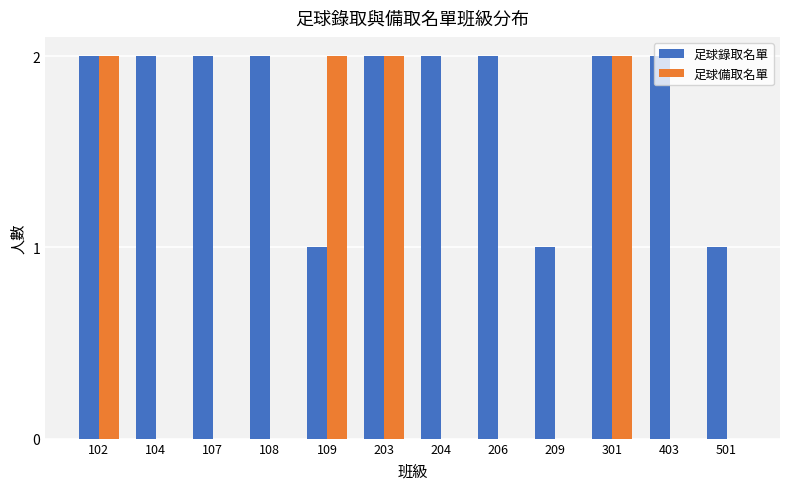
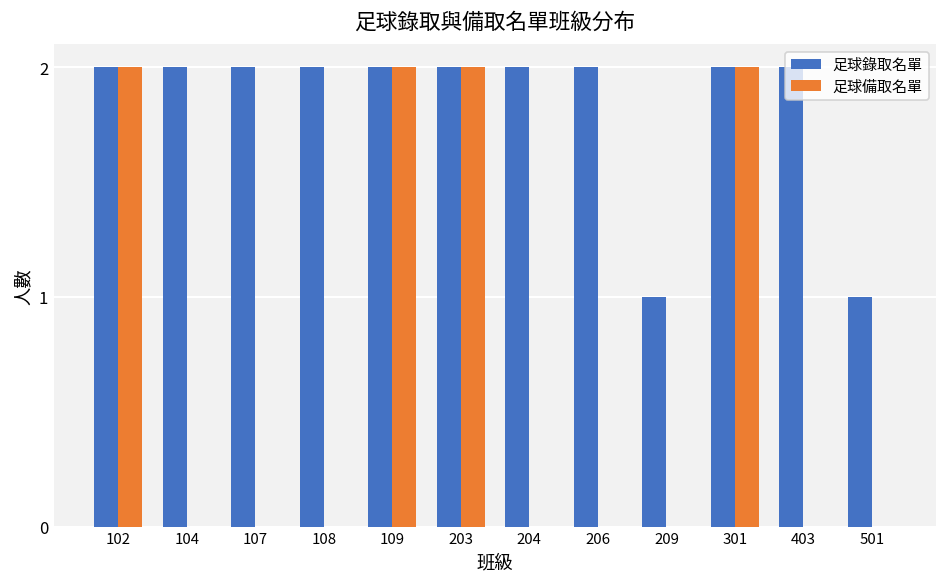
  {
    "足球錄取名單": {
      "102": 2,
      "104": 2,
      "107": 2,
      "108": 2,
-     "109": 1,
+     "109": 2,
      "203": 2,
      "204": 2,
      "206": 2,
      "209": 1,
      "301": 2,
      "501": 1
    },
    "足球備取名單": {
      "102": 2,
      "104": 0,
      "107": 0,
      "108": 0,
      "109": 2,
      "203": 2,
      "204": 0,
      "206": 0,
      "209": 0,
      "301": 2,
      "403": 0,
      "501": 0
    }
  }
